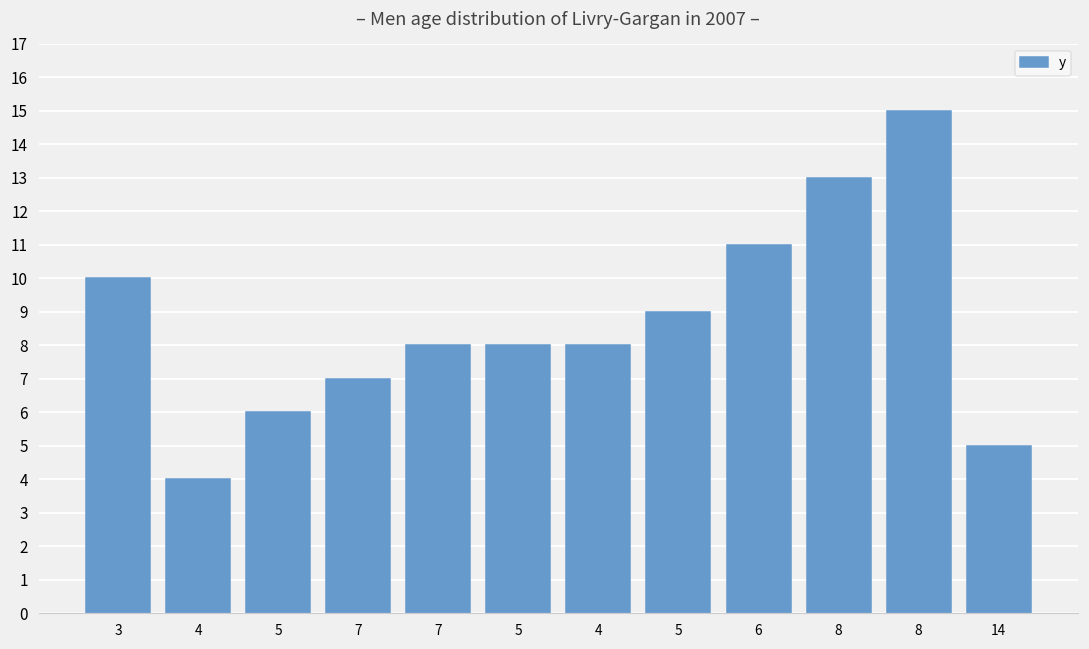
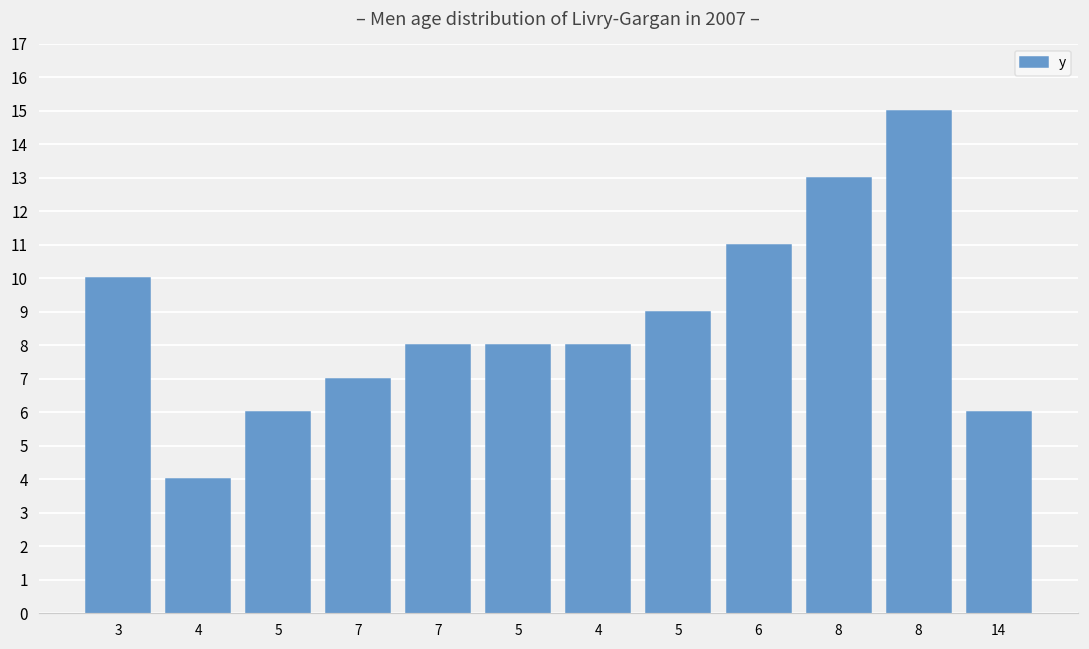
  {
    "3": 10,
    "6": 11,
-   "14": 5
+   "14": 6
  }
